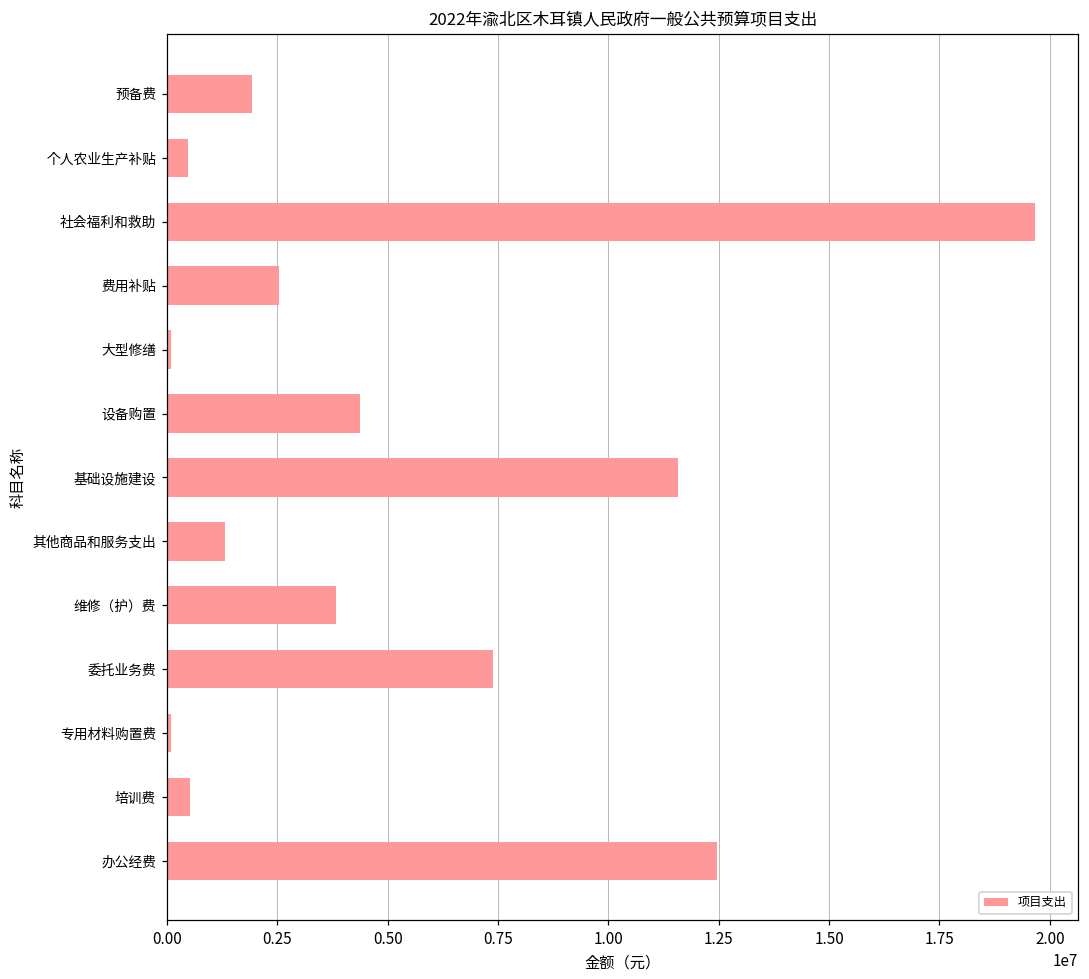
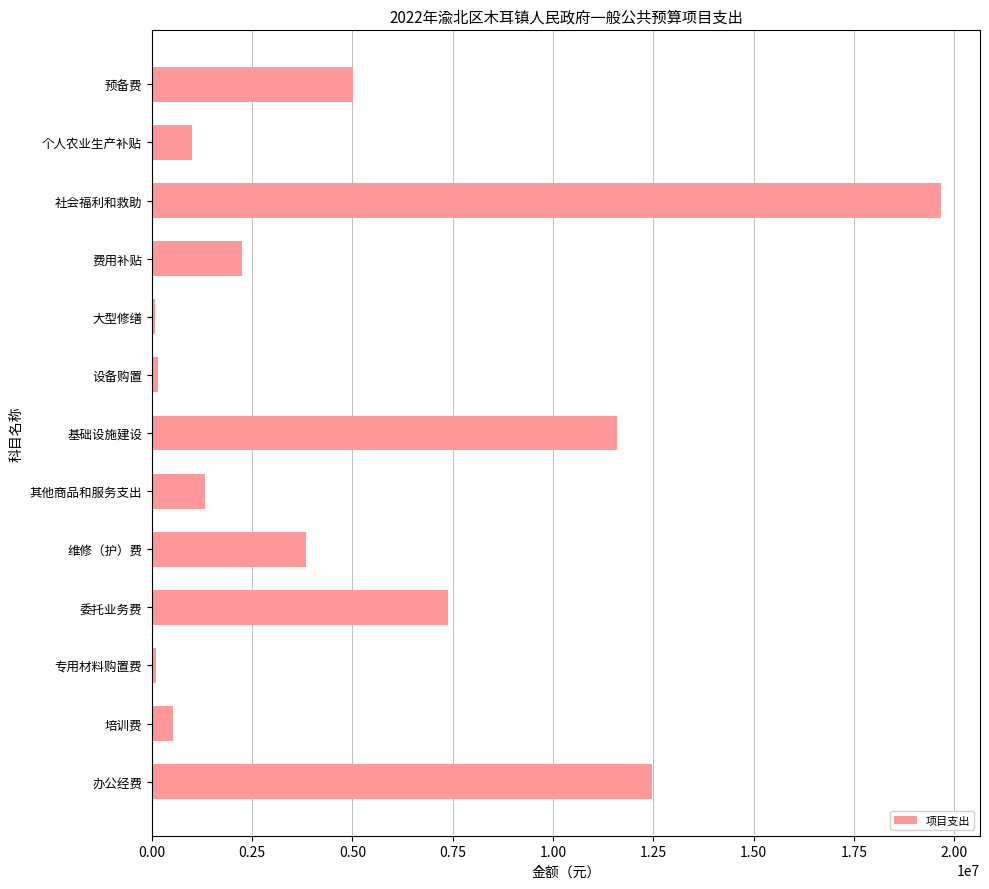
  {
-   "预备费": 1900000,
-   "个人农业生产补贴": 500000,
+   "预备费": 5000000,
+   "个人农业生产补贴": 1000000,
    "社会福利和救助": 19700000,
-   "费用补贴": 2500000,
+   "费用补贴": 2300000,
    "大型修缮": 100000,
-   "设备购置": 4400000,
+   "设备购置": 200000,
    "基础设施建设": 11600000,
    "其他商品和服务支出": 1300000,
    "维修（护）费": 3800000,
    "委托业务费": 7400000,
    "专用材料购置费": 100000,
    "培训费": 500000,
    "办公经费": 12500000
  }
